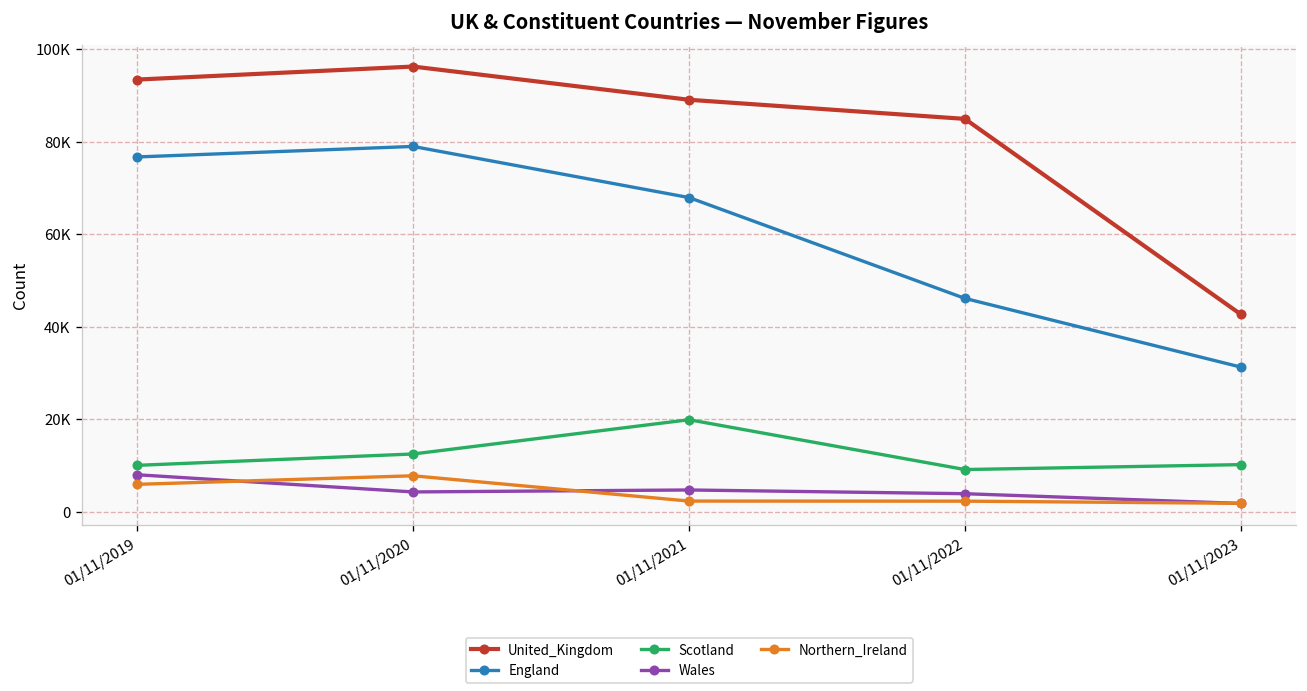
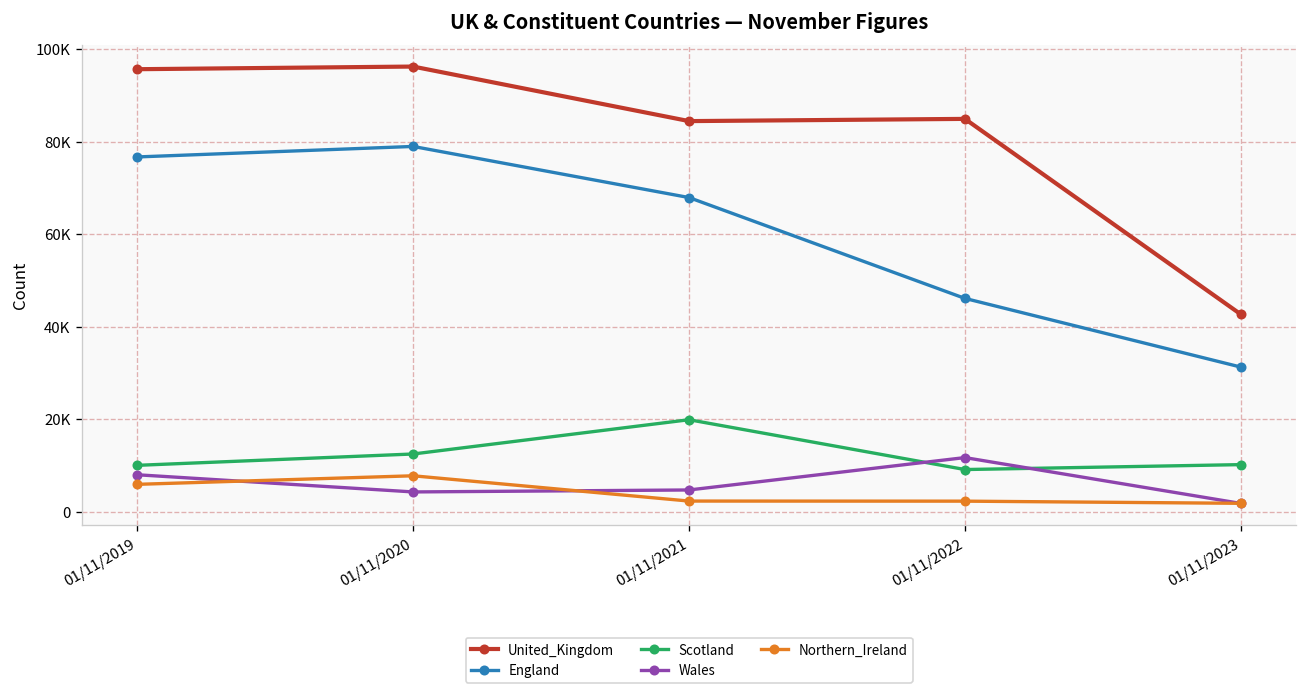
  {
    "United_Kingdom": {
-     "01/11/2019": 93000,
+     "01/11/2019": 96000,
      "01/11/2020": 96000,
-     "01/11/2021": 89000,
+     "01/11/2021": 84000,
      "01/11/2022": 85000,
      "01/11/2023": 43000
    },
    "England": {
      "01/11/2019": 77000,
      "01/11/2020": 79000,
      "01/11/2021": 68000,
      "01/11/2022": 46000,
      "01/11/2023": 31000
    },
    "Scotland": {
      "01/11/2019": 10000,
      "01/11/2020": 12000,
      "01/11/2021": 20000,
      "01/11/2022": 9000,
      "01/11/2023": 10000
    },
    "Wales": {
      "01/11/2019": 8000,
      "01/11/2020": 4000,
      "01/11/2021": 5000,
-     "01/11/2022": 4000
+     "01/11/2022": 12000
    },
    "Northern_Ireland": {
      "01/11/2019": 6000,
      "01/11/2020": 8000,
      "01/11/2021": 2000,
      "01/11/2022": 2000
    }
  }
